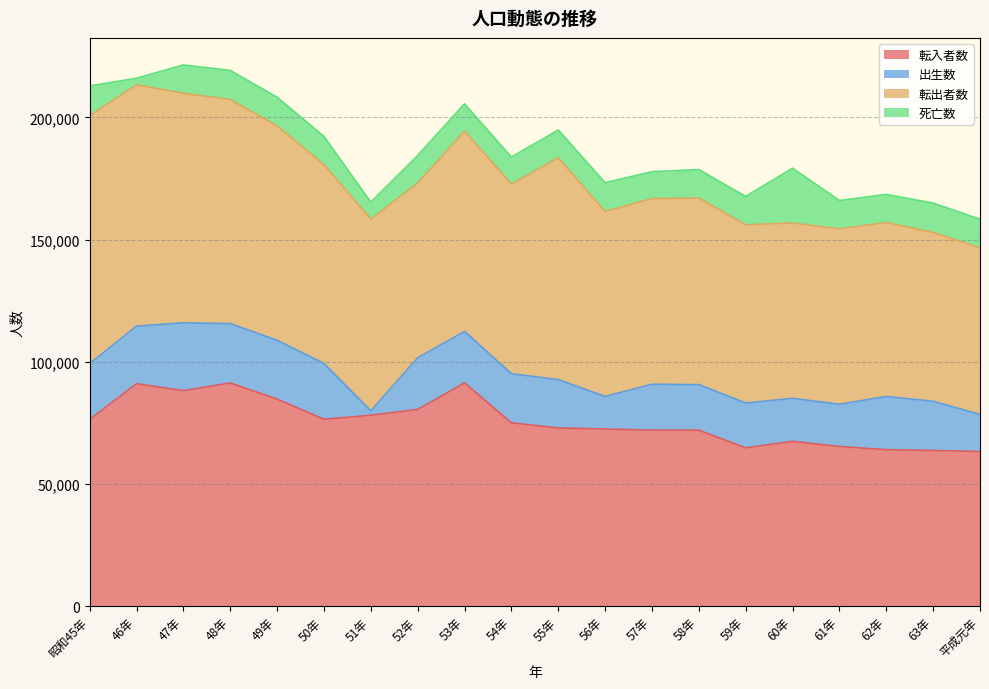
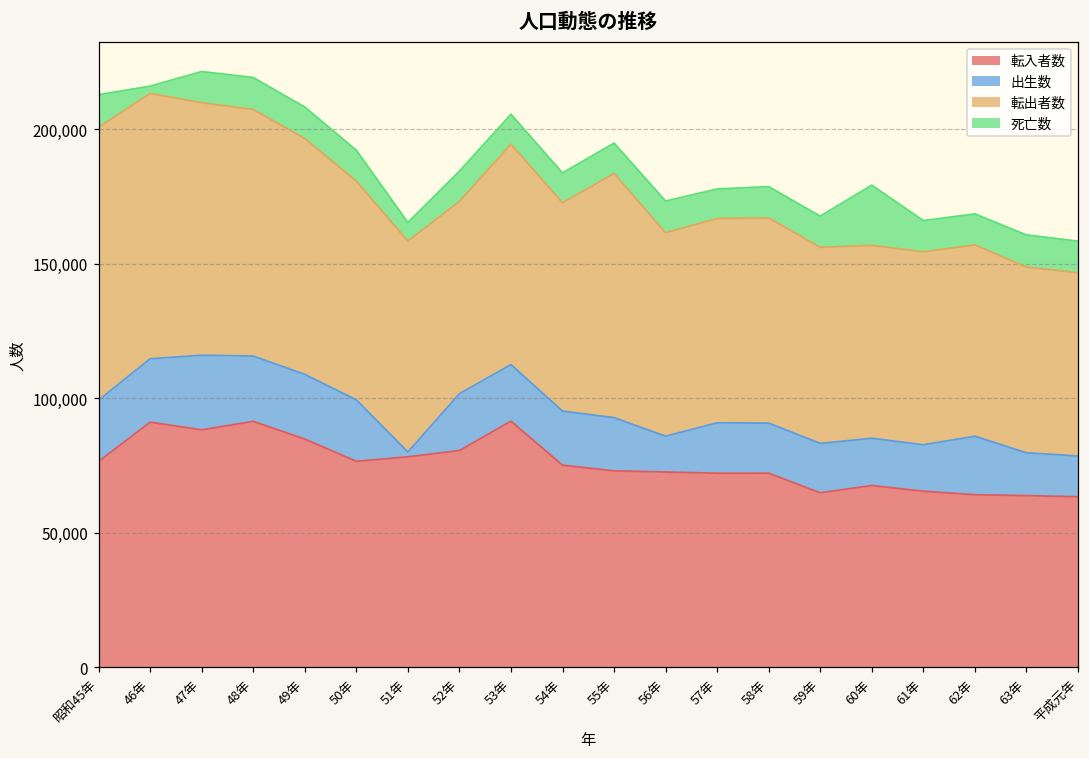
  {
    "転入者数": {
      "昭和45年": "76,000",
      "46年": "91,000",
      "47年": "88,000",
      "48年": "91,000",
      "49年": "85,000",
      "50年": "76,000",
      "51年": "78,000",
      "52年": "80,000",
      "53年": "91,000",
      "54年": "75,000",
      "55年": "73,000",
      "56年": "73,000",
      "57年": "72,000",
      "58年": "72,000",
      "59年": "65,000",
      "60年": "67,000",
      "61年": "65,000",
      "62年": "64,000",
      "63年": "64,000",
      "平成元年": "63,000"
    },
    "出生数": {
      "昭和45年": "23,000",
      "46年": "24,000",
      "47年": "28,000",
      "48年": "24,000",
      "49年": "24,000",
      "50年": "23,000",
      "51年": "2,000",
      "52年": "21,000",
      "53年": "21,000",
      "54年": "20,000",
      "55年": "20,000",
      "56年": "13,000",
      "57年": "19,000",
      "58年": "19,000",
      "59年": "18,000",
      "60年": "18,000",
      "61年": "17,000",
      "62年": "22,000",
-     "63年": "20,000",
+     "63年": "16,000",
      "平成元年": "15,000"
    },
    "転出者数": {
      "昭和45年": "101,000",
      "46年": "99,000",
      "47年": "94,000",
      "48年": "92,000",
      "49年": "88,000",
      "50年": "81,000",
      "51年": "78,000",
      "52年": "72,000",
      "53年": "82,000",
      "54年": "78,000",
      "55年": "91,000",
      "56年": "76,000",
      "57年": "76,000",
      "58年": "76,000",
      "59年": "73,000",
      "60年": "72,000",
      "61年": "72,000",
      "62年": "71,000",
      "63年": "69,000",
      "平成元年": "68,000"
    },
    "死亡数": {
      "昭和45年": "12,000",
      "46年": "3,000",
      "47年": "12,000",
      "48年": "12,000",
      "49年": "12,000",
      "50年": "11,000",
      "51年": "7,000",
      "52年": "11,000",
      "53年": "11,000",
      "54年": "11,000",
      "55年": "11,000",
      "56年": "12,000",
      "57年": "11,000",
      "58年": "12,000",
      "59年": "12,000",
      "60年": "22,000",
      "61年": "12,000",
      "62年": "12,000",
      "63年": "12,000",
      "平成元年": "12,000"
    }
  }
